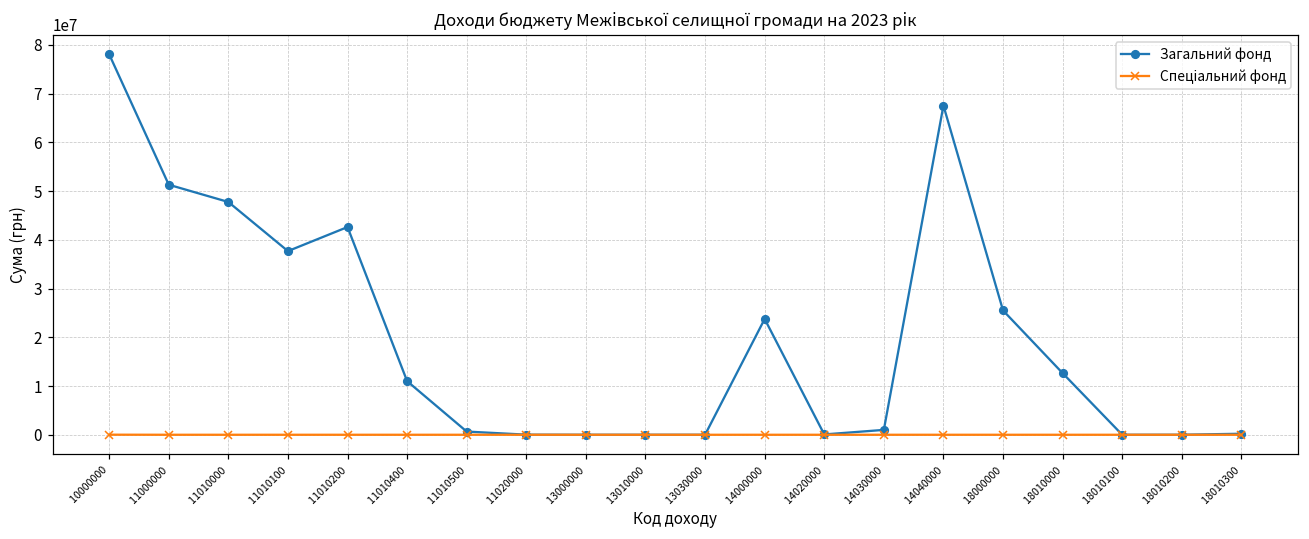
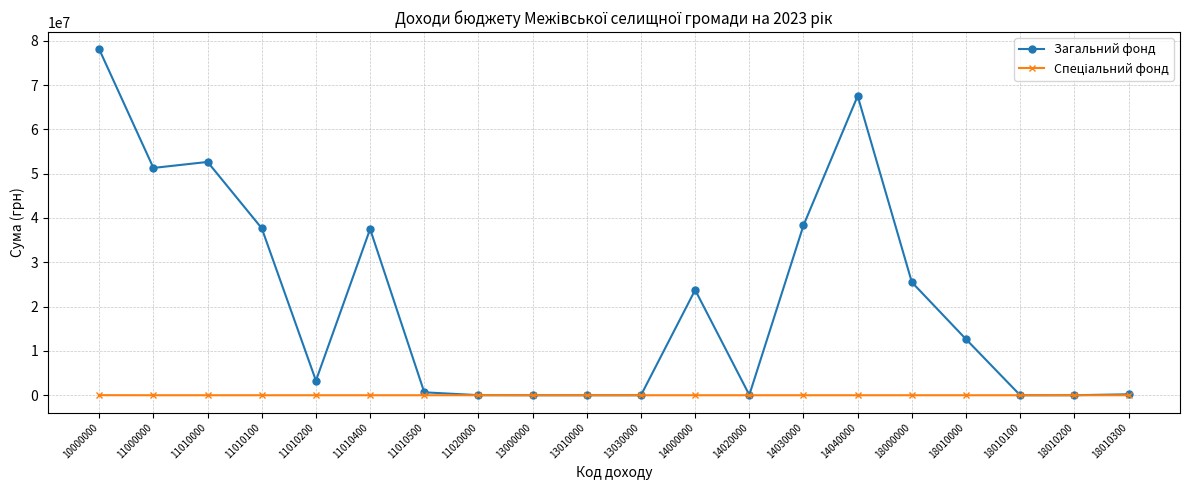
  {
    "Загальний фонд": {
      "10000000": 78000000,
      "11000000": 51000000,
-     "11010000": 48000000,
+     "11010000": 53000000,
      "11010100": 38000000,
-     "11010200": 43000000,
-     "11010400": 11000000,
+     "11010200": 3000000,
+     "11010400": 38000000,
      "11010500": 1000000,
      "14000000": 24000000,
-     "14030000": 1000000,
+     "14030000": 38000000,
      "14040000": 68000000,
      "18000000": 26000000,
      "18010000": 13000000
    },
    "Спеціальний фонд": {
      "10000000": 0,
      "11000000": 0,
      "11010000": 0,
      "11010100": 0,
      "11010200": 0,
      "11010400": 0,
      "11010500": 0,
      "14000000": 0,
      "14030000": 0,
      "14040000": 0,
      "18000000": 0,
      "18010000": 0
    }
  }
